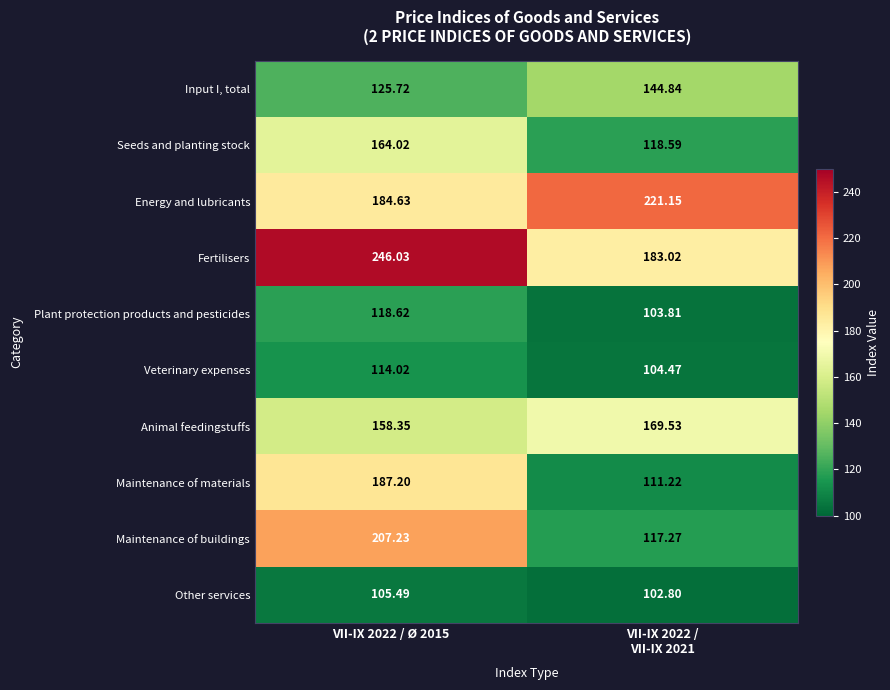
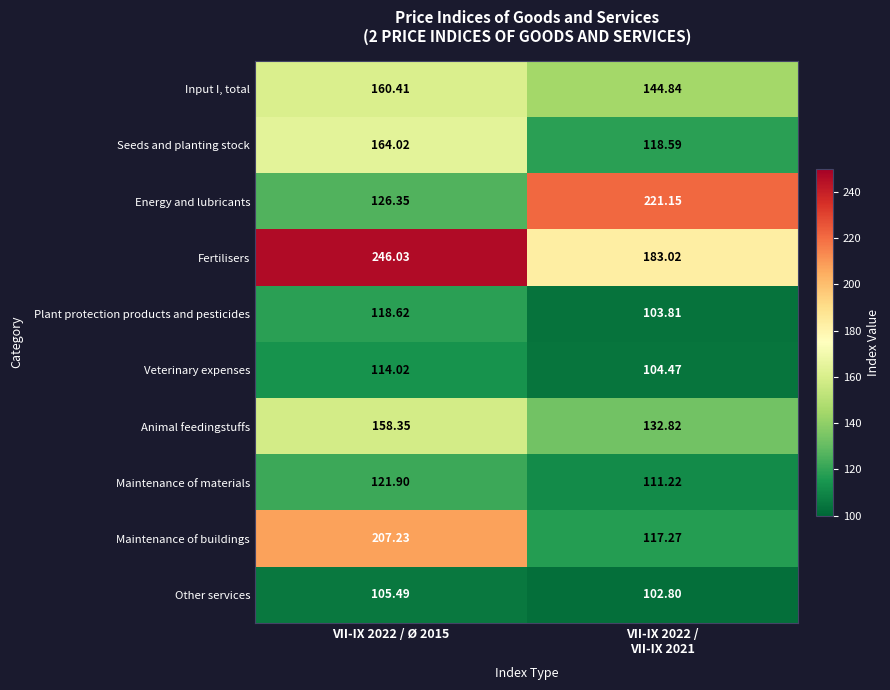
  {
    "Input I, total": {
-     "VII-IX 2022 / Ø 2015": 125.72,
+     "VII-IX 2022 / Ø 2015": 160.41,
      "VII-IX 2022 / VII-IX 2021": 144.84
    },
    "Seeds and planting stock": {
      "VII-IX 2022 / Ø 2015": 164.02,
      "VII-IX 2022 / VII-IX 2021": 118.59
    },
    "Energy and lubricants": {
-     "VII-IX 2022 / Ø 2015": 184.63,
+     "VII-IX 2022 / Ø 2015": 126.35,
      "VII-IX 2022 / VII-IX 2021": 221.15
    },
    "Fertilisers": {
      "VII-IX 2022 / Ø 2015": 246.03,
      "VII-IX 2022 / VII-IX 2021": 183.02
    },
    "Plant protection products and pesticides": {
      "VII-IX 2022 / Ø 2015": 118.62,
      "VII-IX 2022 / VII-IX 2021": 103.81
    },
    "Veterinary expenses": {
      "VII-IX 2022 / Ø 2015": 114.02,
      "VII-IX 2022 / VII-IX 2021": 104.47
    },
    "Animal feedingstuffs": {
      "VII-IX 2022 / Ø 2015": 158.35,
-     "VII-IX 2022 / VII-IX 2021": 169.53
+     "VII-IX 2022 / VII-IX 2021": 132.82
    },
    "Maintenance of materials": {
-     "VII-IX 2022 / Ø 2015": 187.20,
+     "VII-IX 2022 / Ø 2015": 121.90,
      "VII-IX 2022 / VII-IX 2021": 111.22
    },
    "Maintenance of buildings": {
      "VII-IX 2022 / Ø 2015": 207.23,
      "VII-IX 2022 / VII-IX 2021": 117.27
    },
    "Other services": {
      "VII-IX 2022 / Ø 2015": 105.49,
      "VII-IX 2022 / VII-IX 2021": 102.80
    }
  }
